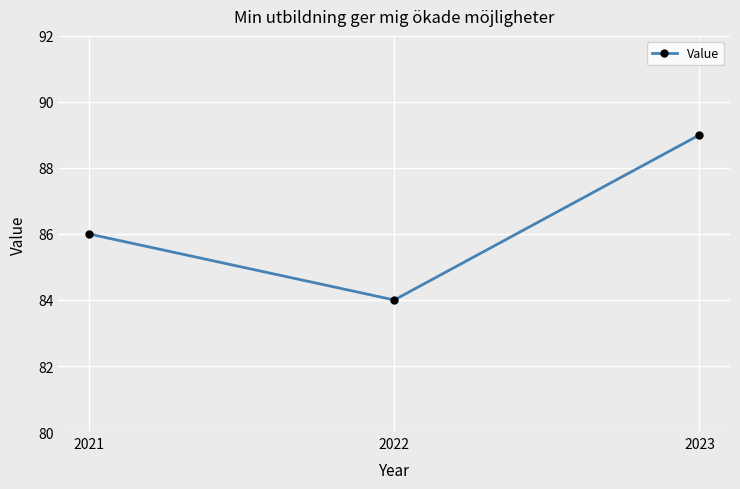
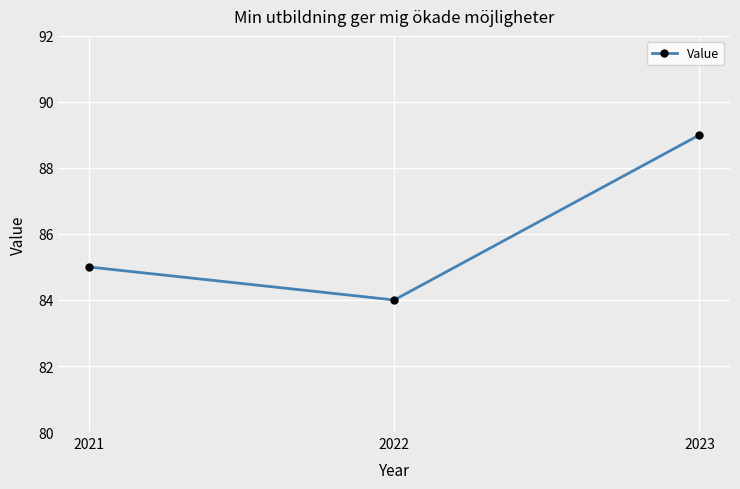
  {
-   "2021": 86,
+   "2021": 85,
    "2022": 84,
    "2023": 89
  }
